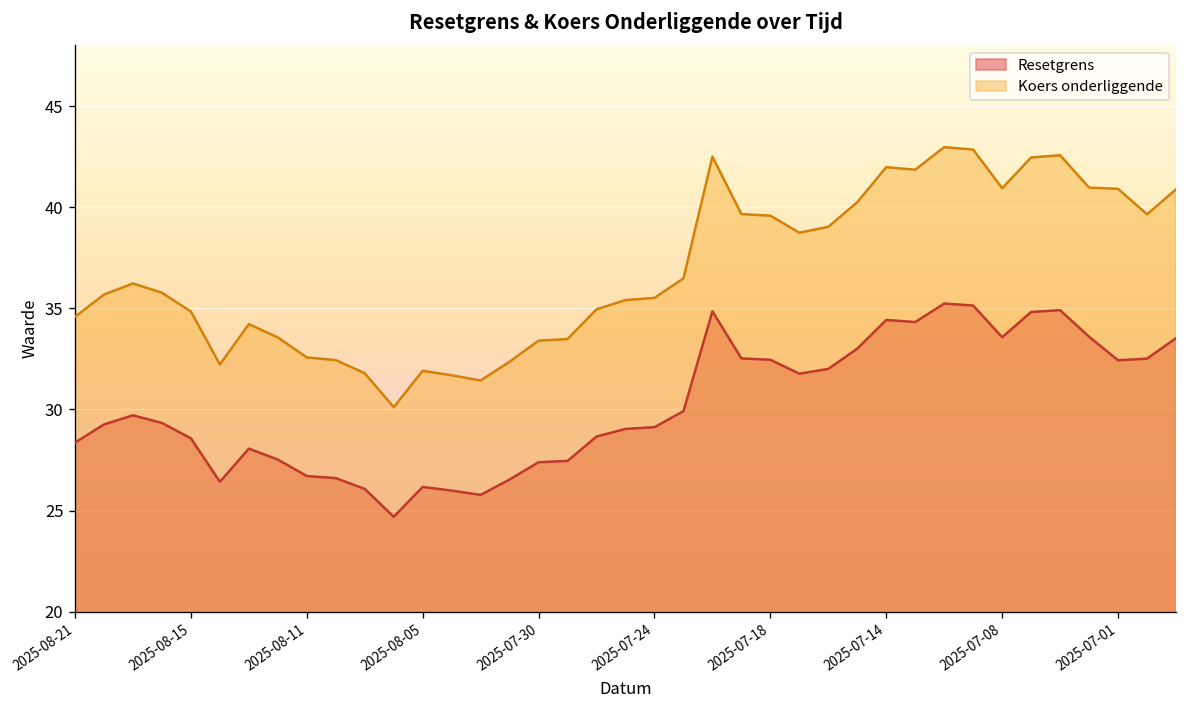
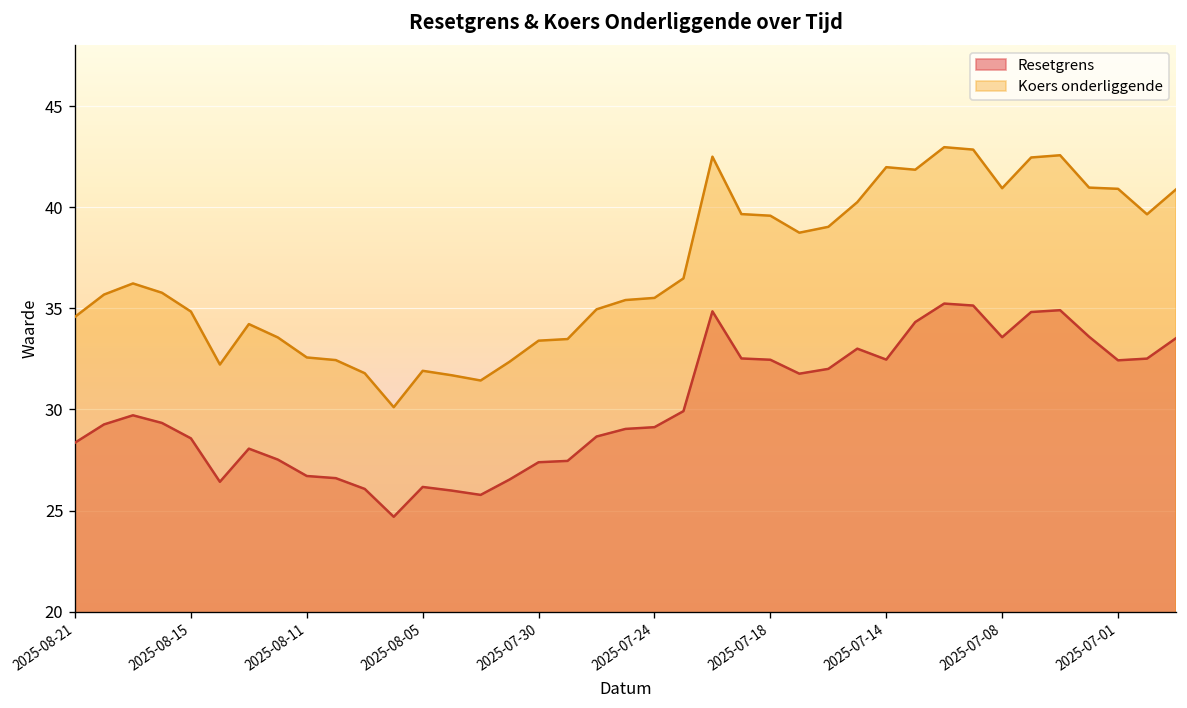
  {
    "Resetgrens": {
      "2025-08-21": 28.4,
      "2025-08-15": 28.6,
      "2025-08-11": 26.7,
      "2025-08-05": 26.2,
      "2025-07-30": 27.4,
      "2025-07-24": 29.1,
      "2025-07-18": 32.5,
-     "2025-07-14": 34.4,
+     "2025-07-14": 32.5,
      "2025-07-08": 33.6,
      "2025-07-01": 32.4
    },
    "Koers onderliggende": {
      "2025-08-21": 34.6,
      "2025-08-15": 34.8,
      "2025-08-11": 32.6,
      "2025-08-05": 31.9,
      "2025-07-30": 33.4,
      "2025-07-24": 35.5,
      "2025-07-18": 39.6,
      "2025-07-14": 42.0,
      "2025-07-08": 40.9,
      "2025-07-01": 40.9
    }
  }
